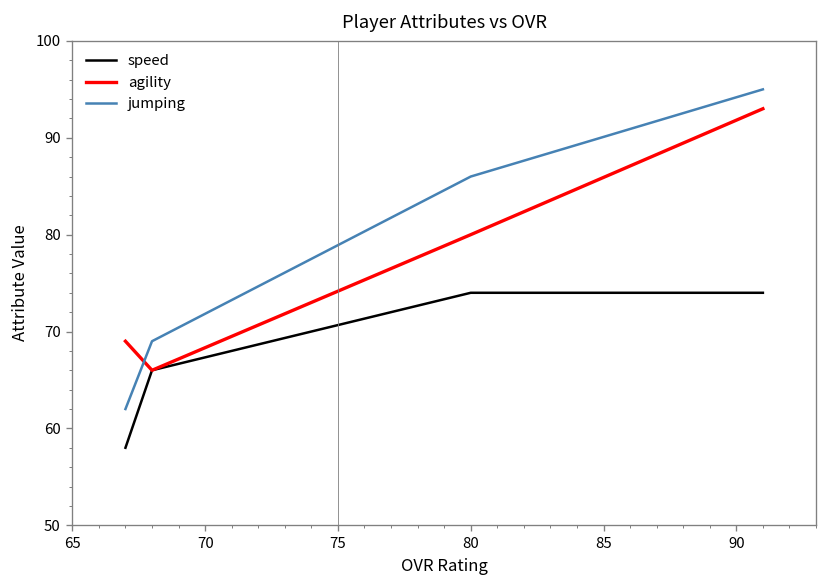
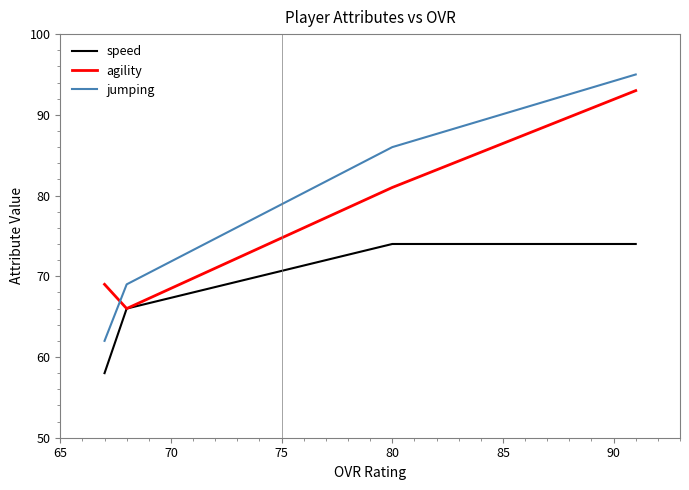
  {
    "speed": {
      "80": 74
    },
    "agility": {
-     "80": 80
+     "80": 81
    },
    "jumping": {
      "80": 86
    }
  }
